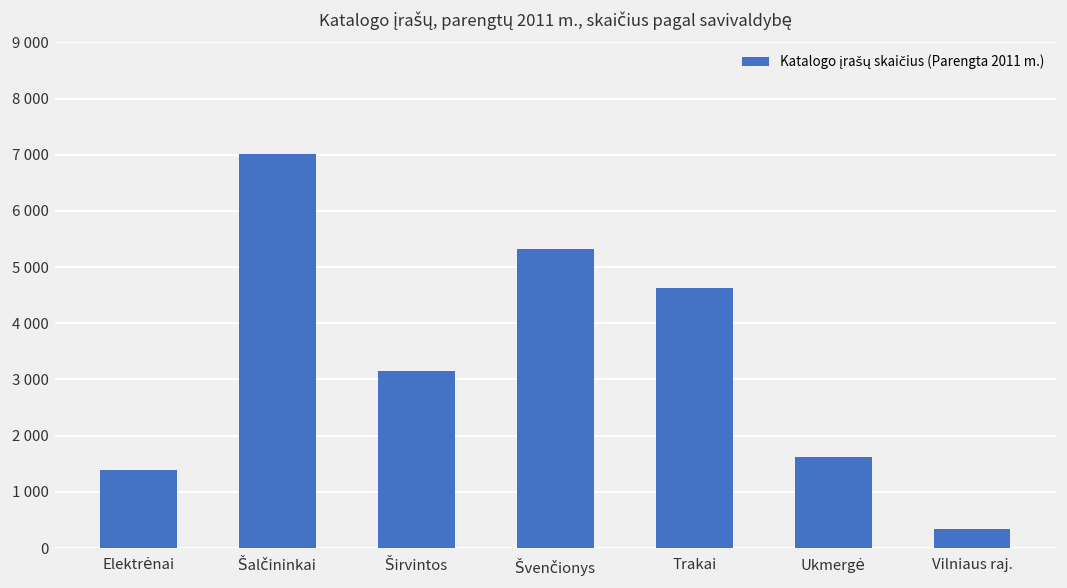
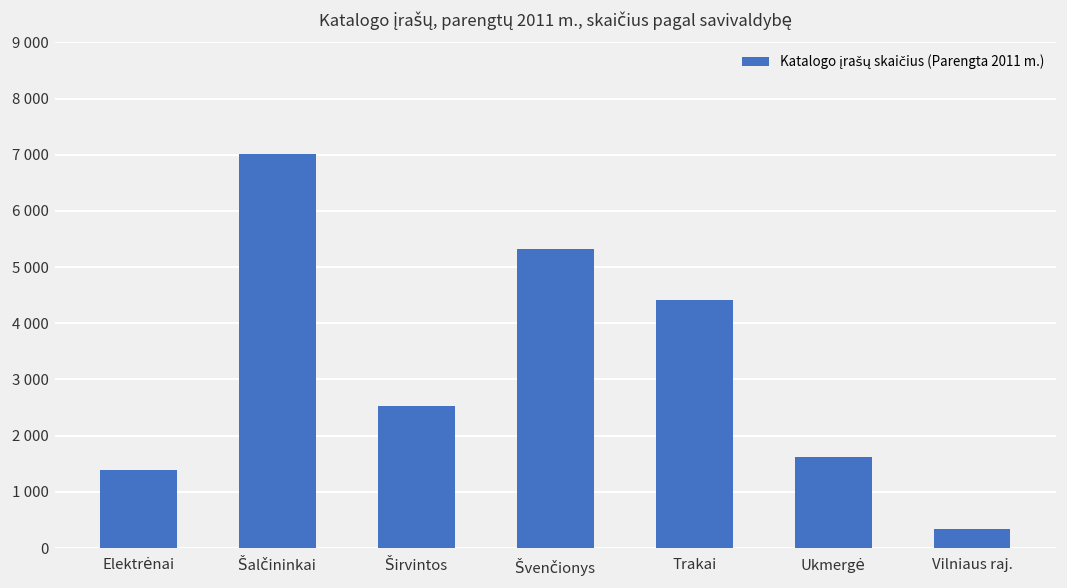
  {
    "Elektrėnai": 1400,
    "Šalčininkai": 7000,
-   "Širvintos": 3200,
+   "Širvintos": 2500,
    "Švenčionys": 5300,
-   "Trakai": 4600,
+   "Trakai": 4400,
    "Ukmergė": 1600,
    "Vilniaus raj.": 300
  }
